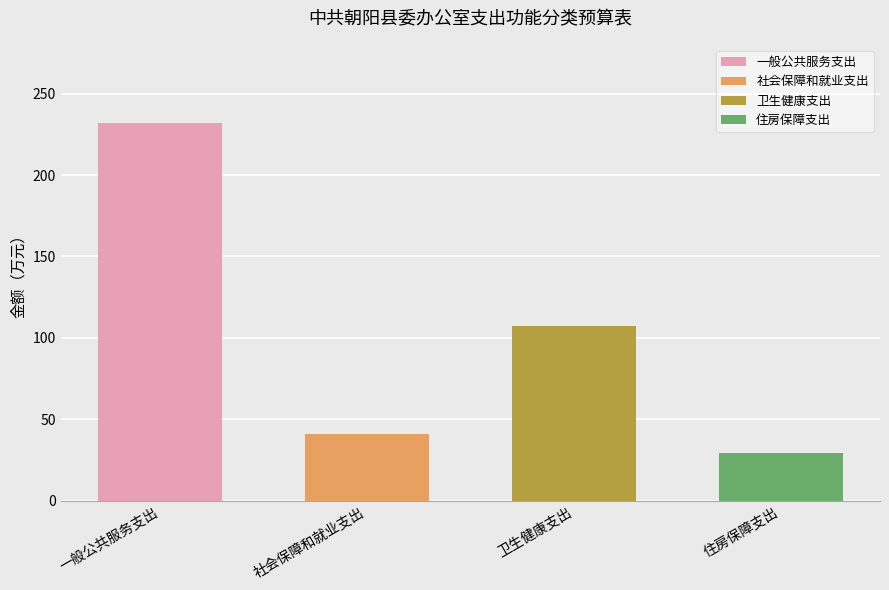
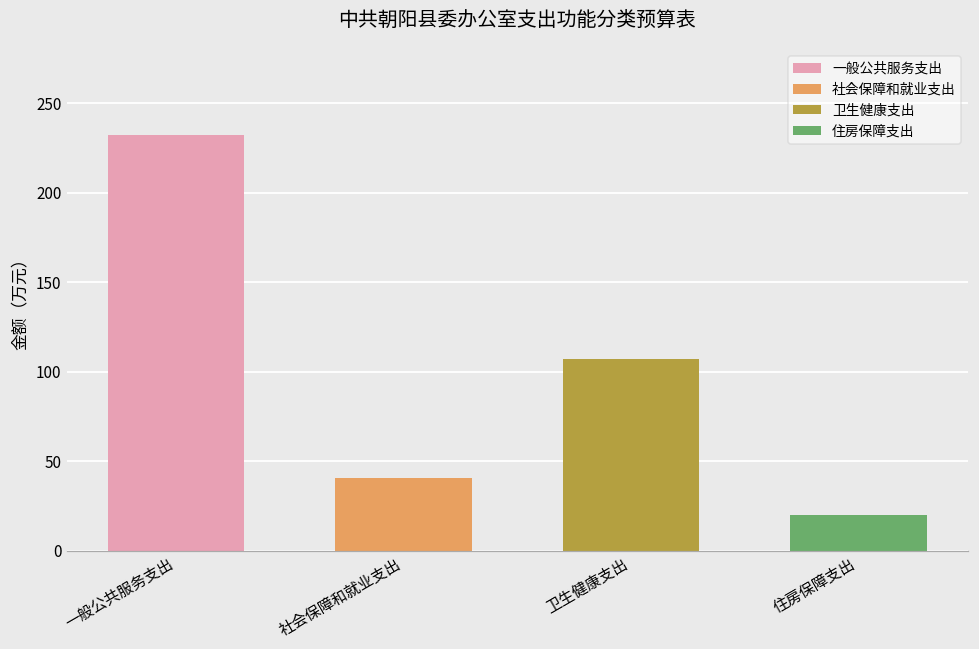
  {
    "一般公共服务支出": 232,
    "社会保障和就业支出": 41,
    "卫生健康支出": 107,
-   "住房保障支出": 30
+   "住房保障支出": 20
  }
